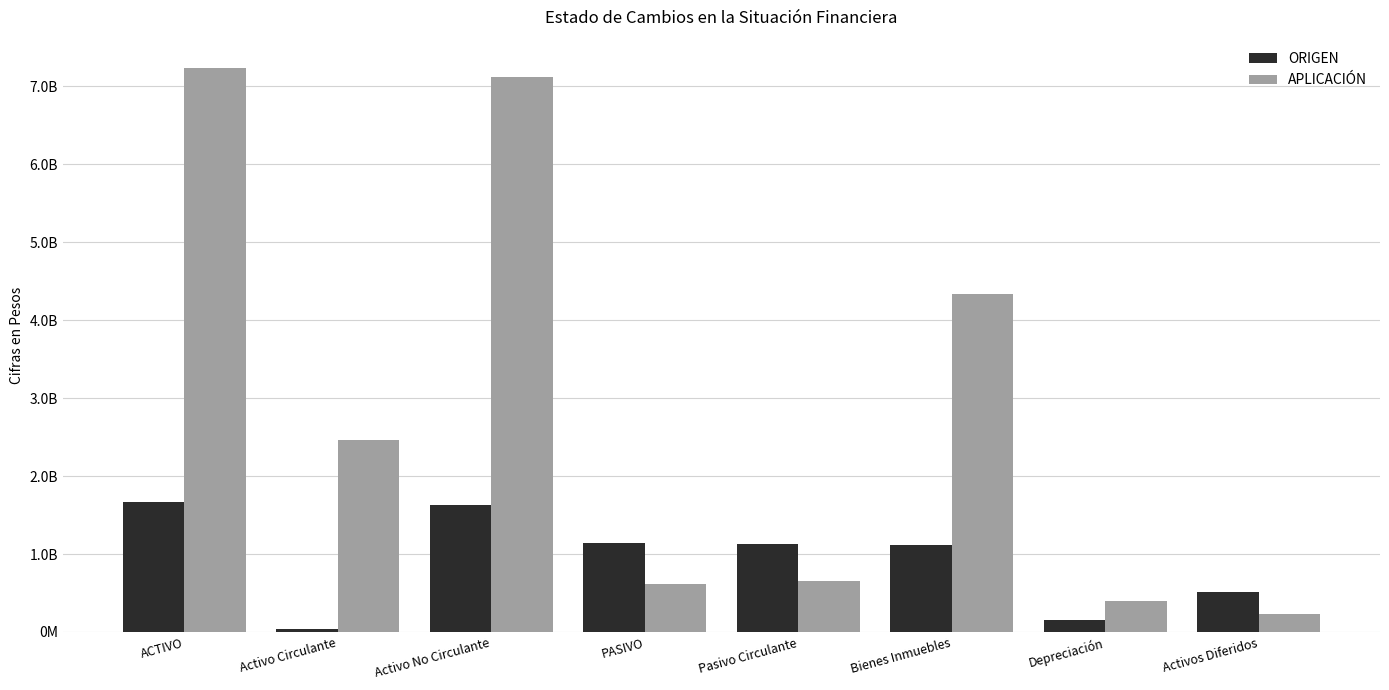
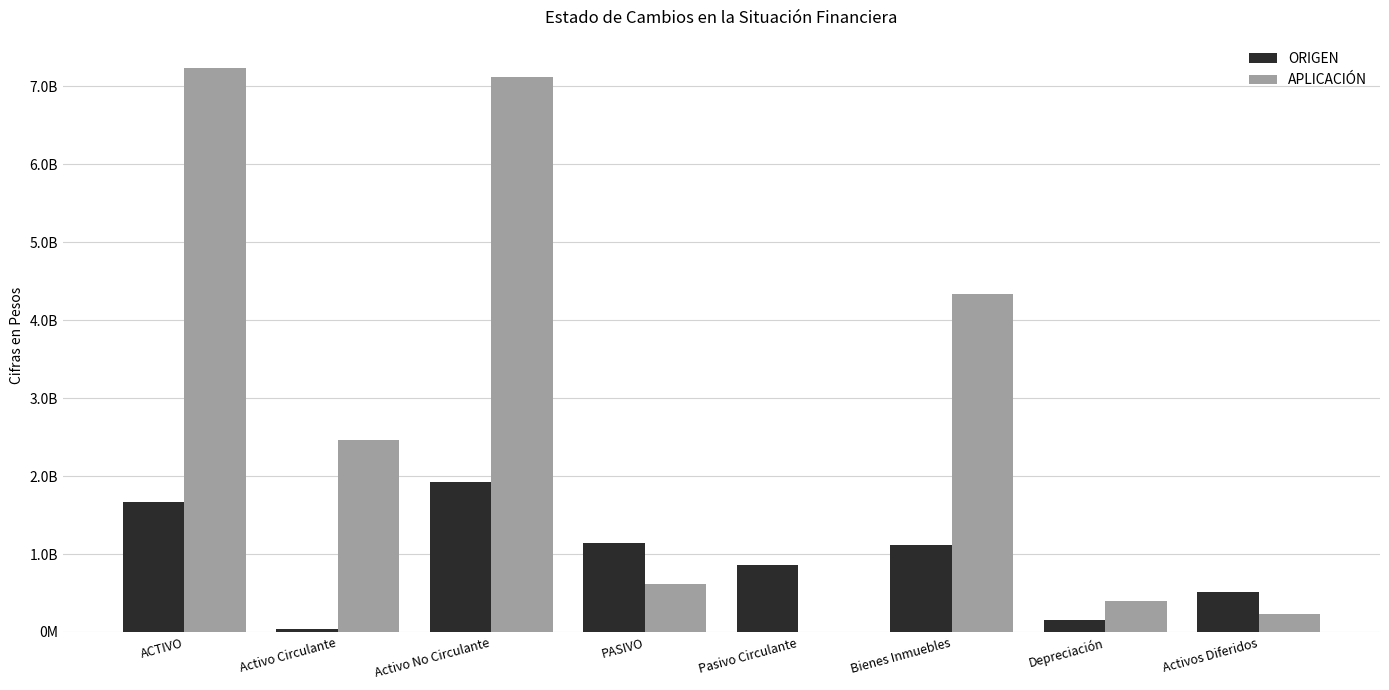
  {
    "ORIGEN": {
      "ACTIVO": 1700000000,
      "Activo Circulante": 0,
-     "Activo No Circulante": 1600000000,
+     "Activo No Circulante": 1900000000,
      "PASIVO": 1100000000,
-     "Pasivo Circulante": 1100000000,
+     "Pasivo Circulante": 900000000,
      "Bienes Inmuebles": 1100000000,
      "Depreciación": 200000000,
      "Activos Diferidos": 500000000
    },
    "APLICACIÓN": {
      "ACTIVO": 7200000000,
      "Activo Circulante": 2500000000,
      "Activo No Circulante": 7100000000,
      "PASIVO": 600000000,
-     "Pasivo Circulante": 700000000,
+     "Pasivo Circulante": 0,
      "Bienes Inmuebles": 4300000000,
      "Depreciación": 400000000,
      "Activos Diferidos": 200000000
    }
  }
